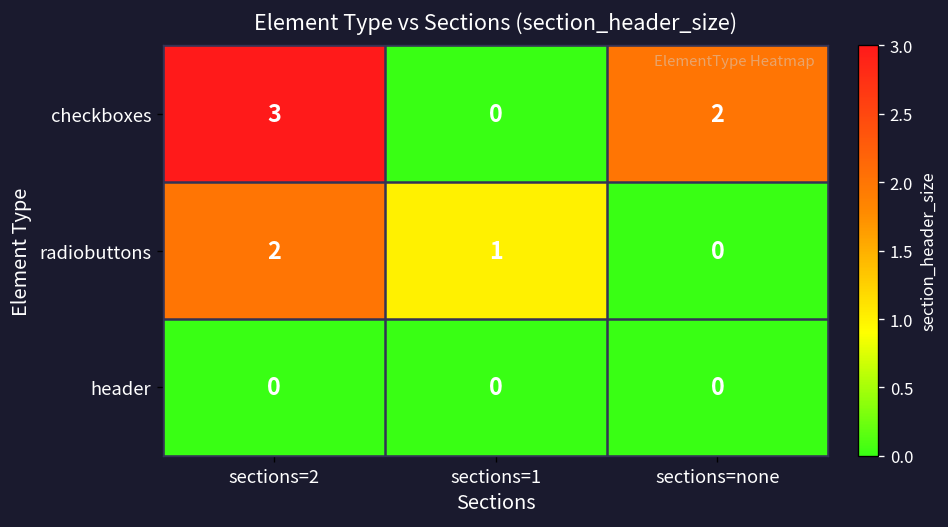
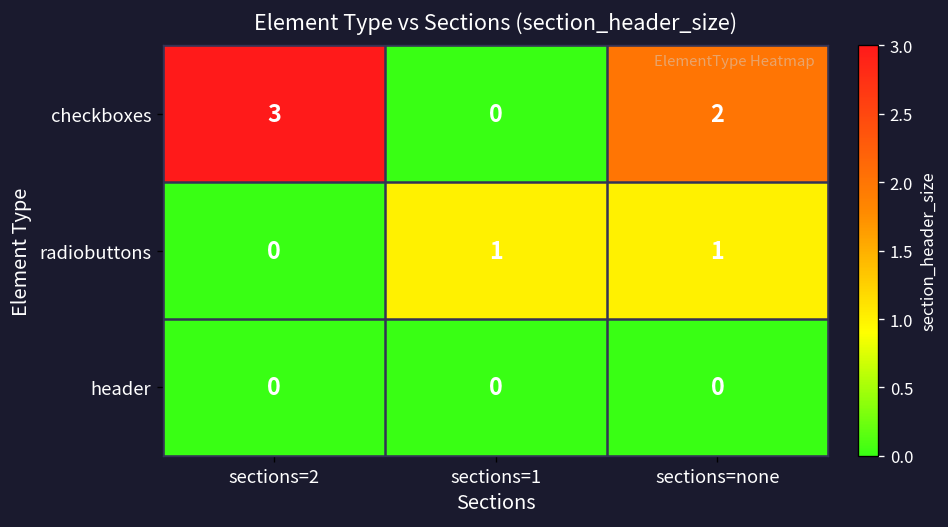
  {
    "checkboxes": {
      "sections=2": 3,
      "sections=1": 0
    },
    "radiobuttons": {
-     "sections=2": 2,
+     "sections=2": 0,
      "sections=1": 1,
-     "sections=none": 0
+     "sections=none": 1
    },
    "header": {
      "sections=2": 0,
      "sections=1": 0,
      "sections=none": 0
    }
  }
